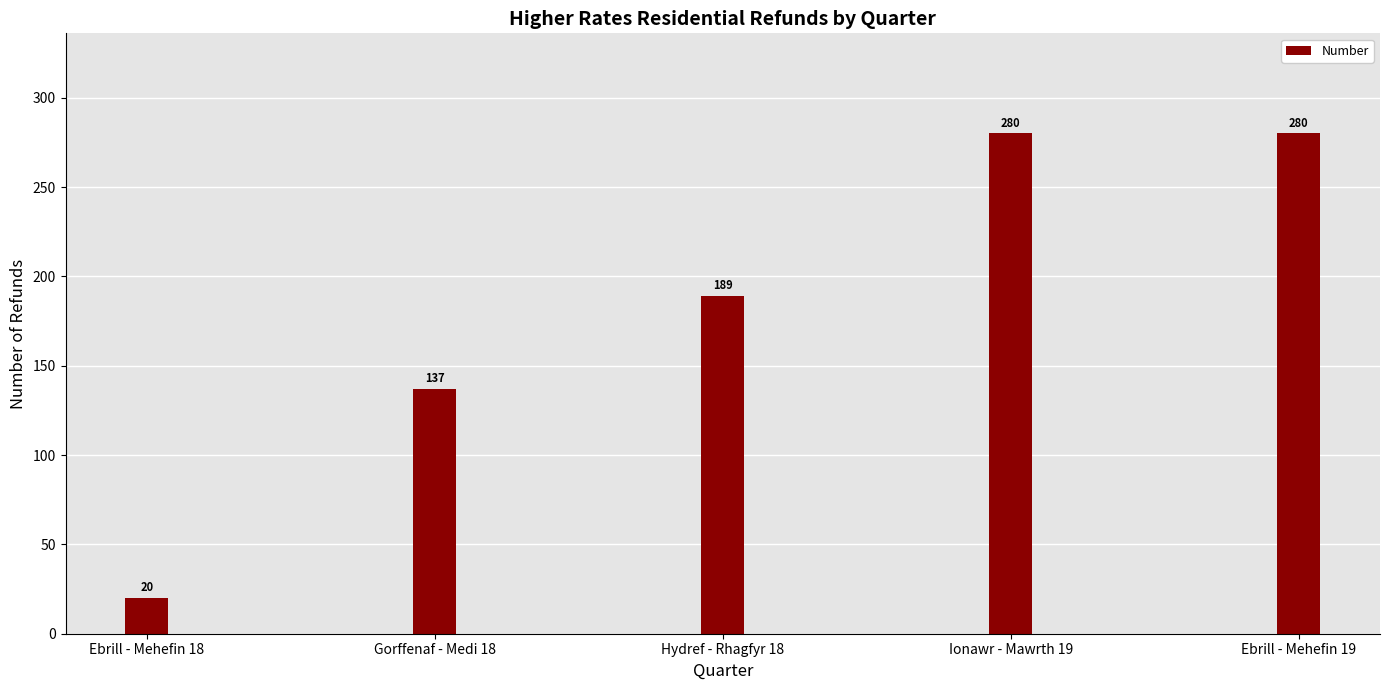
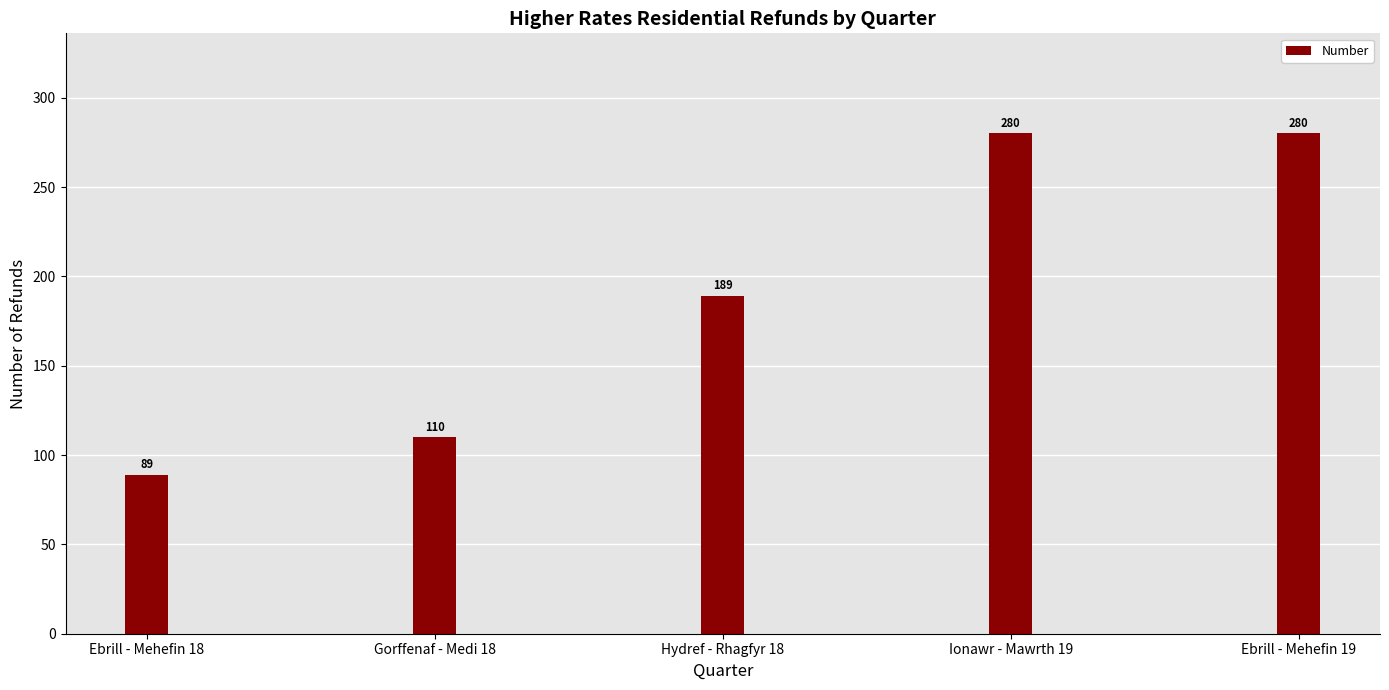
  {
-   "Ebrill - Mehefin 18": 20,
-   "Gorffenaf - Medi 18": 137,
+   "Ebrill - Mehefin 18": 89,
+   "Gorffenaf - Medi 18": 110,
    "Hydref - Rhagfyr 18": 189,
    "Ionawr - Mawrth 19": 280,
    "Ebrill - Mehefin 19": 280
  }
